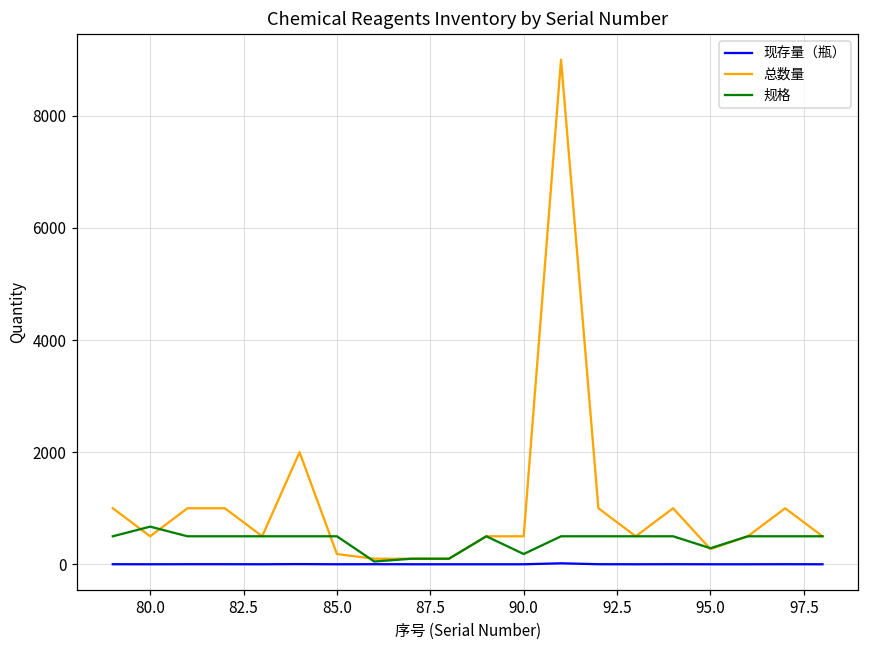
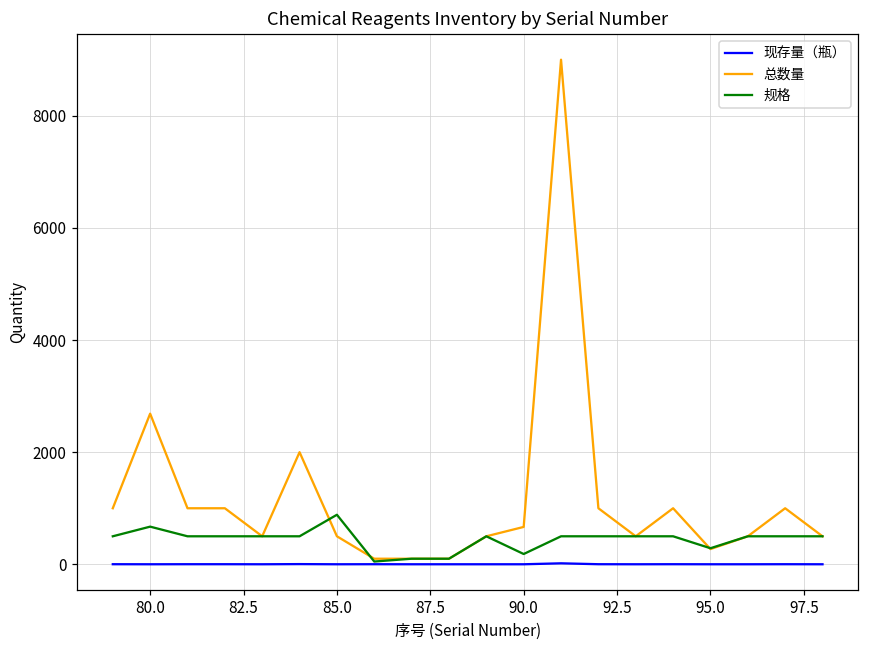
  {
    "现存量（瓶）": {
      "80.0": 0,
      "85.0": 0,
      "90.0": 0,
      "95.0": 0
    },
    "总数量": {
-     "80.0": 500,
-     "85.0": 200,
-     "90.0": 500
+     "80.0": 2700,
+     "85.0": 500,
+     "90.0": 700
    },
    "规格": {
      "80.0": 700,
-     "85.0": 500,
+     "85.0": 900,
      "90.0": 200
    }
  }
